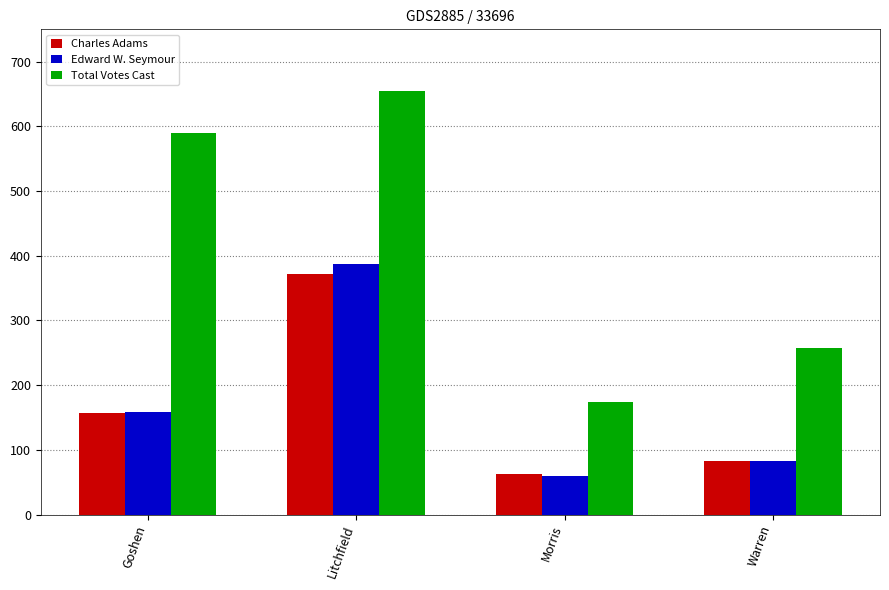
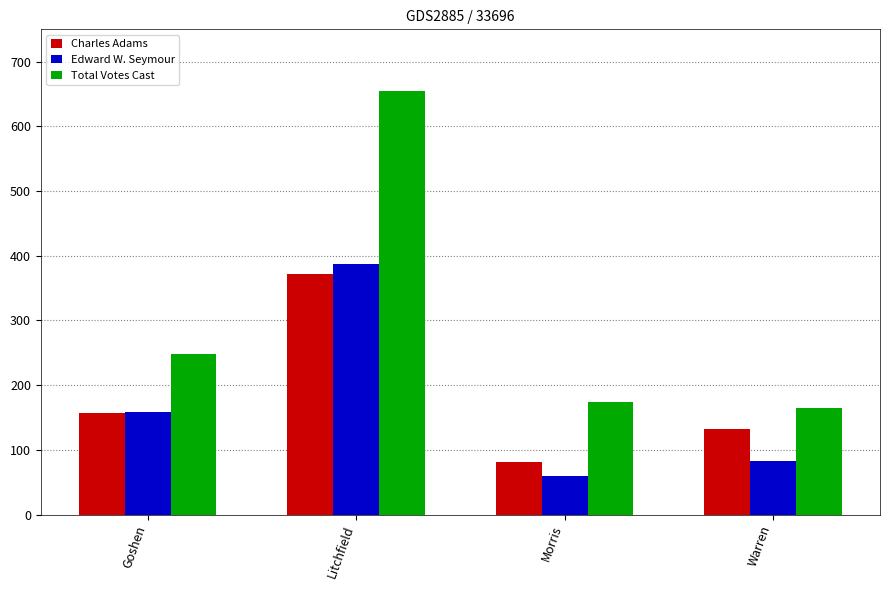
  {
    "Charles Adams": {
      "Goshen": 160,
      "Litchfield": 370,
-     "Morris": 60,
-     "Warren": 80
+     "Morris": 80,
+     "Warren": 130
    },
    "Edward W. Seymour": {
      "Goshen": 160,
      "Litchfield": 390,
      "Morris": 60,
      "Warren": 80
    },
    "Total Votes Cast": {
-     "Goshen": 590,
+     "Goshen": 250,
      "Litchfield": 650,
      "Morris": 170,
-     "Warren": 260
+     "Warren": 160
    }
  }
